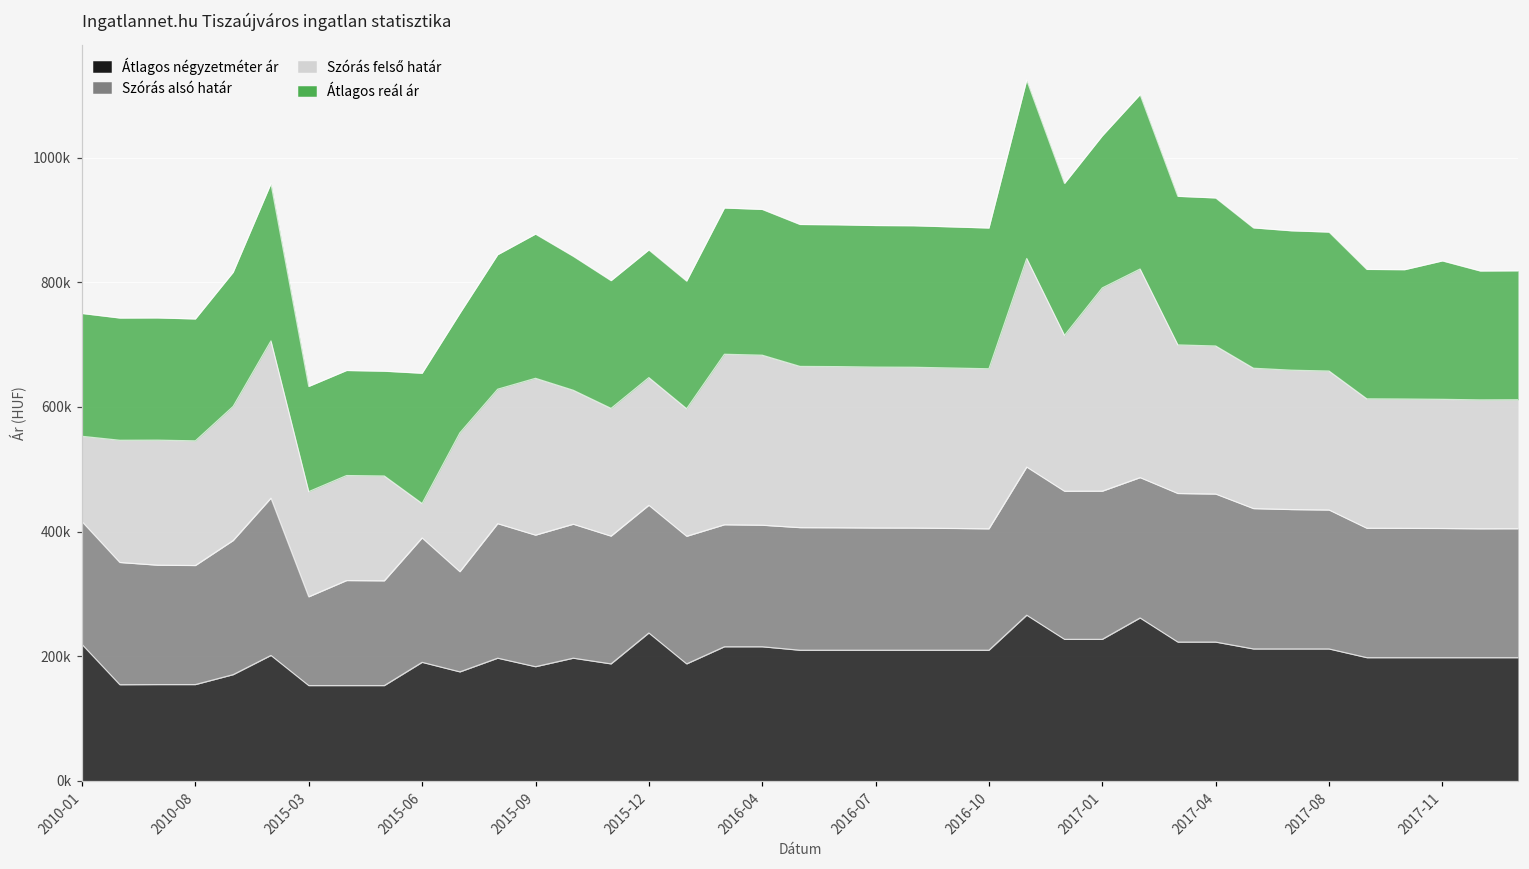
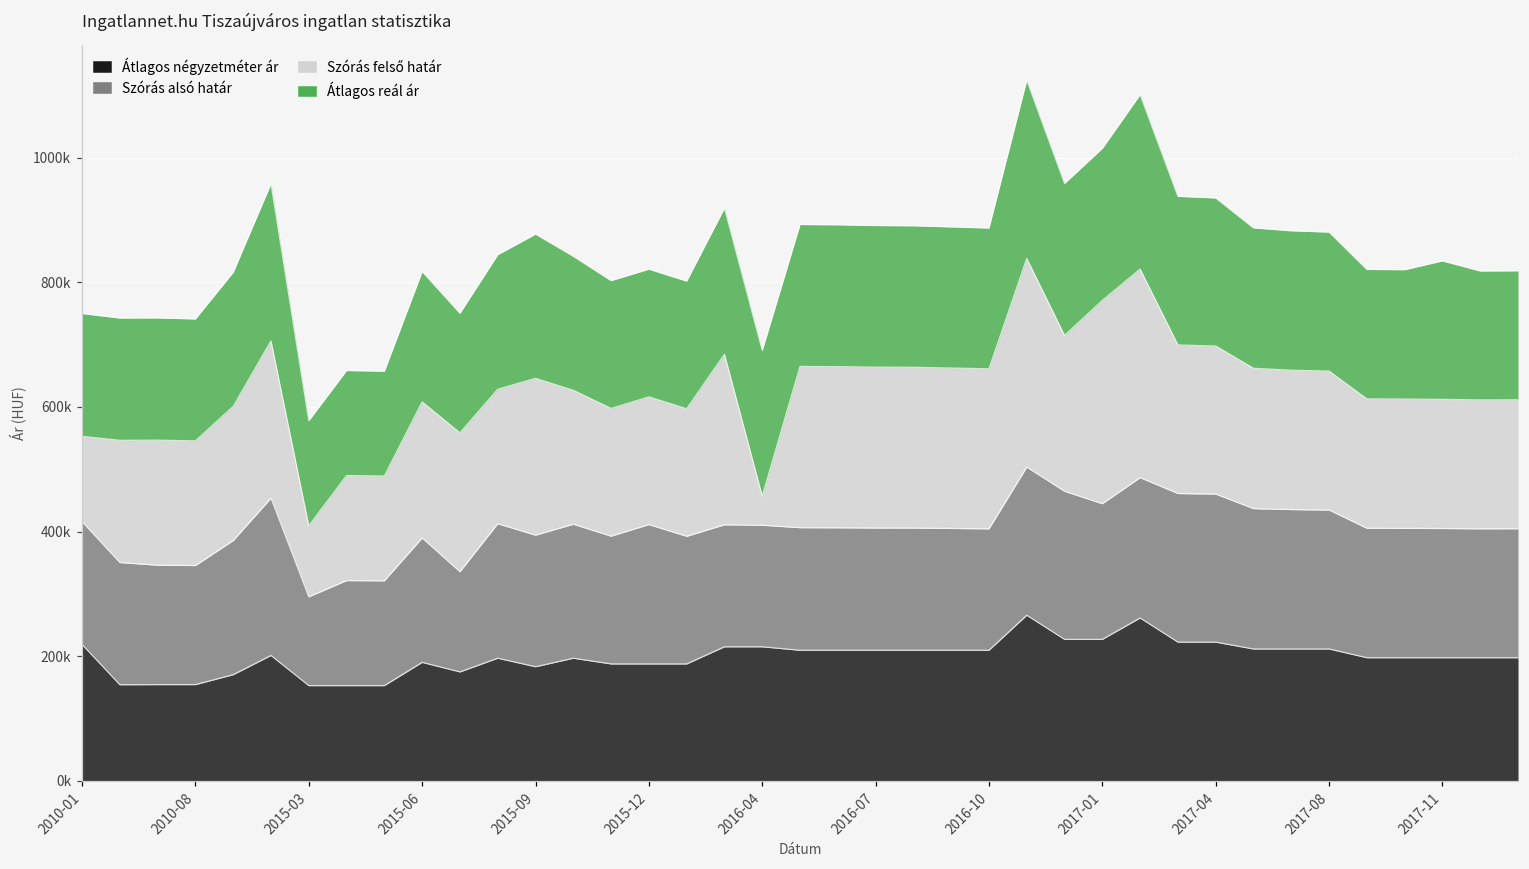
  {
    "Átlagos négyzetméter ár": {
      "2010-01": 220000,
      "2010-08": 150000,
      "2015-03": 150000,
      "2015-06": 190000,
      "2015-09": 180000,
-     "2015-12": 240000,
+     "2015-12": 190000,
      "2016-04": 220000,
      "2016-07": 210000,
      "2016-10": 210000,
      "2017-01": 230000,
      "2017-04": 220000,
      "2017-08": 210000,
      "2017-11": 200000
    },
    "Szórás alsó határ": {
      "2010-01": 200000,
      "2010-08": 190000,
      "2015-03": 140000,
      "2015-06": 200000,
      "2015-09": 210000,
-     "2015-12": 210000,
+     "2015-12": 220000,
      "2016-04": 200000,
      "2016-07": 200000,
      "2016-10": 190000,
-     "2017-01": 240000,
+     "2017-01": 220000,
      "2017-04": 240000,
      "2017-08": 220000,
      "2017-11": 210000
    },
    "Szórás felső határ": {
      "2010-01": 140000,
      "2010-08": 200000,
-     "2015-03": 170000,
-     "2015-06": 60000,
+     "2015-03": 110000,
+     "2015-06": 220000,
      "2015-09": 250000,
      "2015-12": 210000,
-     "2016-04": 270000,
+     "2016-04": 50000,
      "2016-07": 260000,
      "2016-10": 260000,
      "2017-01": 330000,
      "2017-04": 240000,
      "2017-08": 220000,
      "2017-11": 210000
    },
    "Átlagos reál ár": {
      "2010-01": 200000,
      "2010-08": 200000,
      "2015-03": 170000,
      "2015-06": 210000,
      "2015-09": 230000,
      "2015-12": 210000,
      "2016-04": 230000,
      "2016-07": 230000,
      "2016-10": 230000,
      "2017-01": 240000,
      "2017-04": 240000,
      "2017-08": 220000,
      "2017-11": 220000
    }
  }
